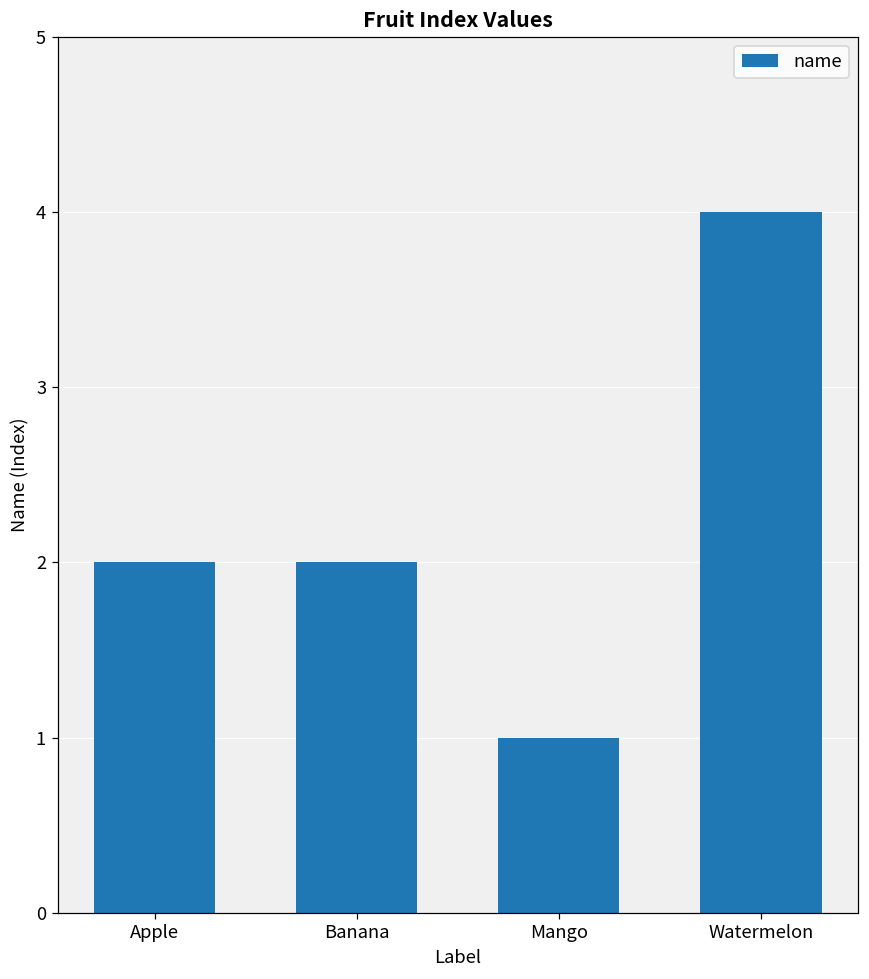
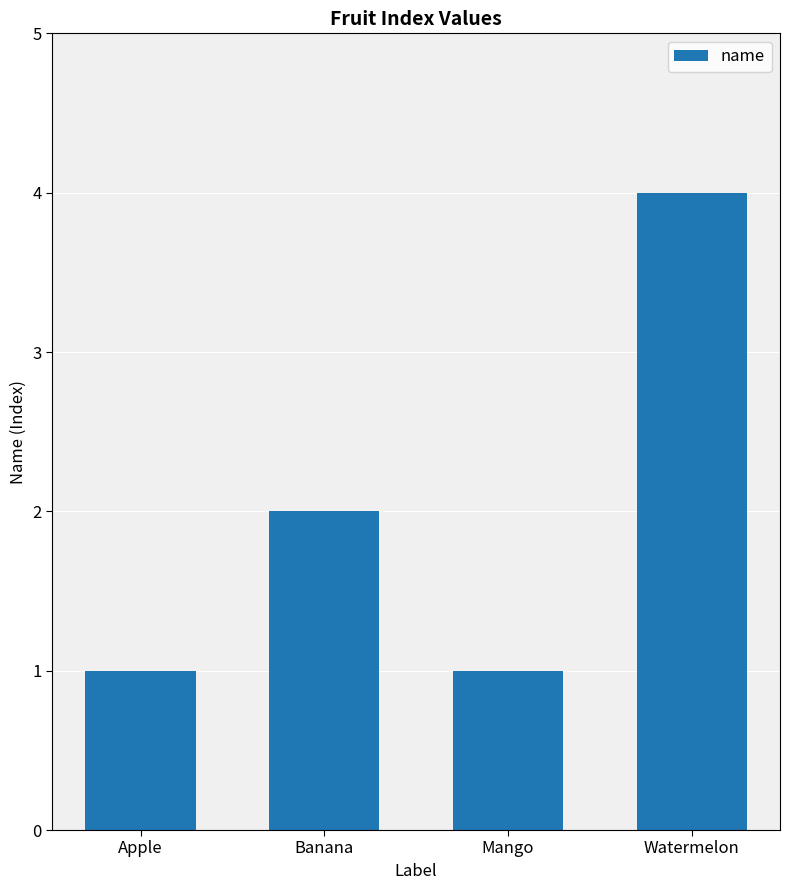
  {
-   "Apple": 2,
+   "Apple": 1,
    "Banana": 2,
    "Mango": 1,
    "Watermelon": 4
  }
